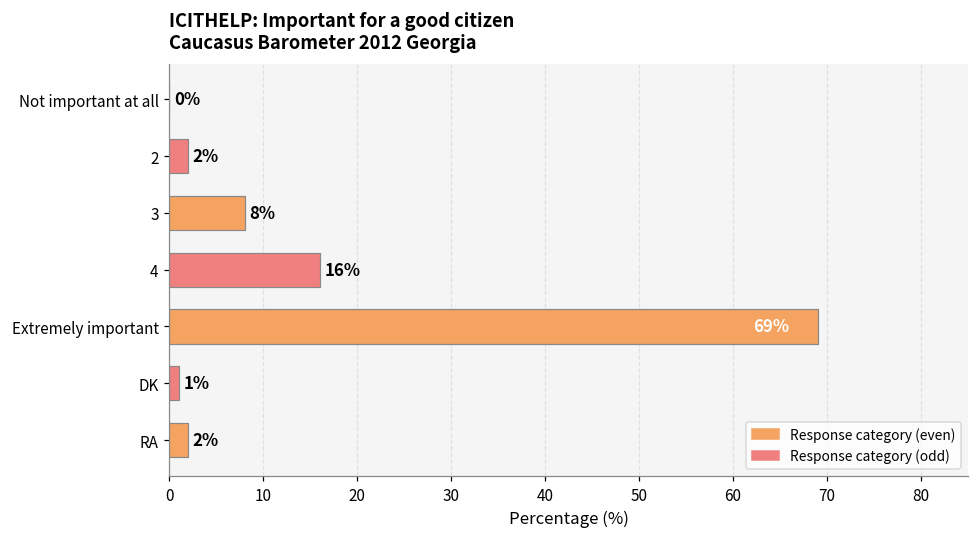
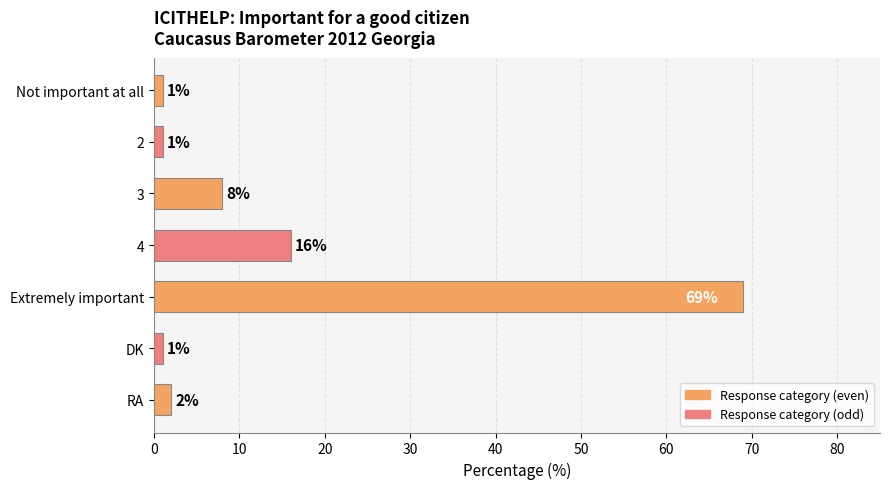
  {
-   "Not important at all": "0%",
-   "2": "2%",
+   "Not important at all": "1%",
+   "2": "1%",
    "3": "8%",
    "4": "16%",
    "Extremely important": "69%",
    "DK": "1%",
    "RA": "2%"
  }
